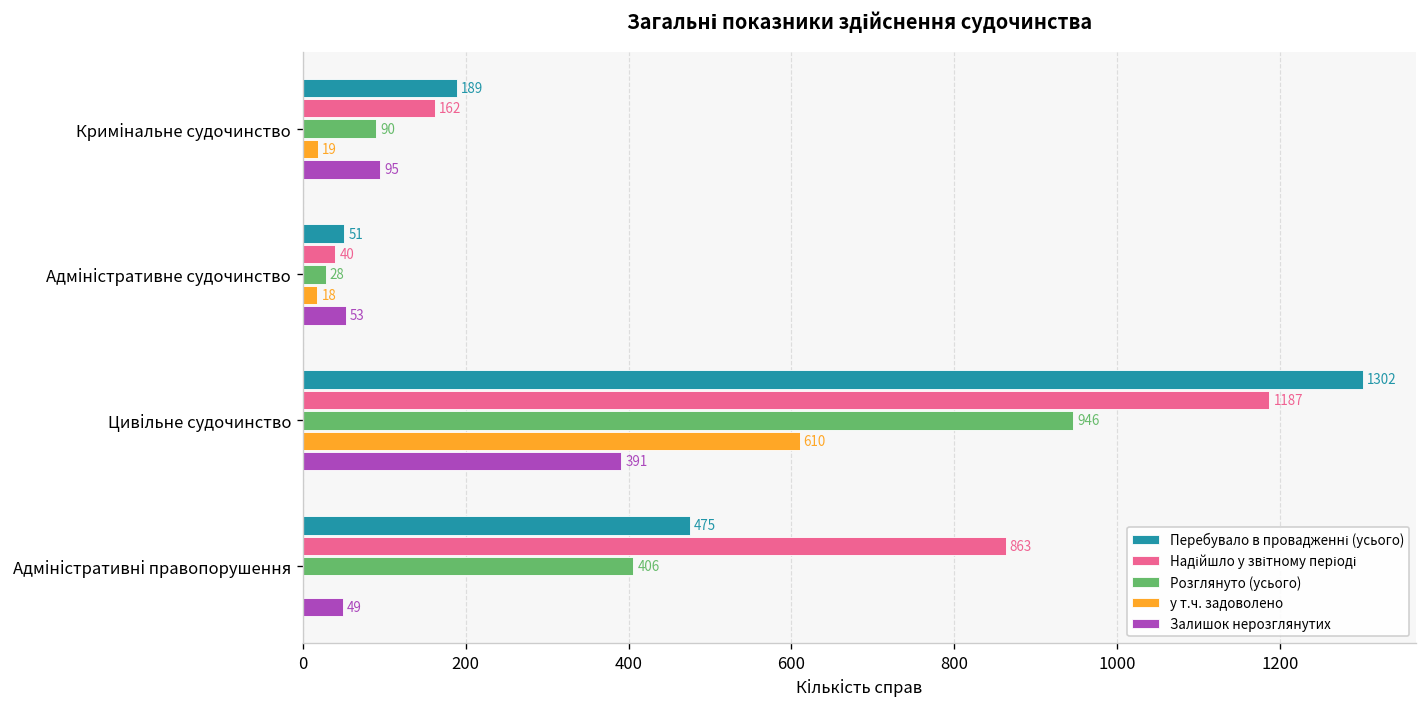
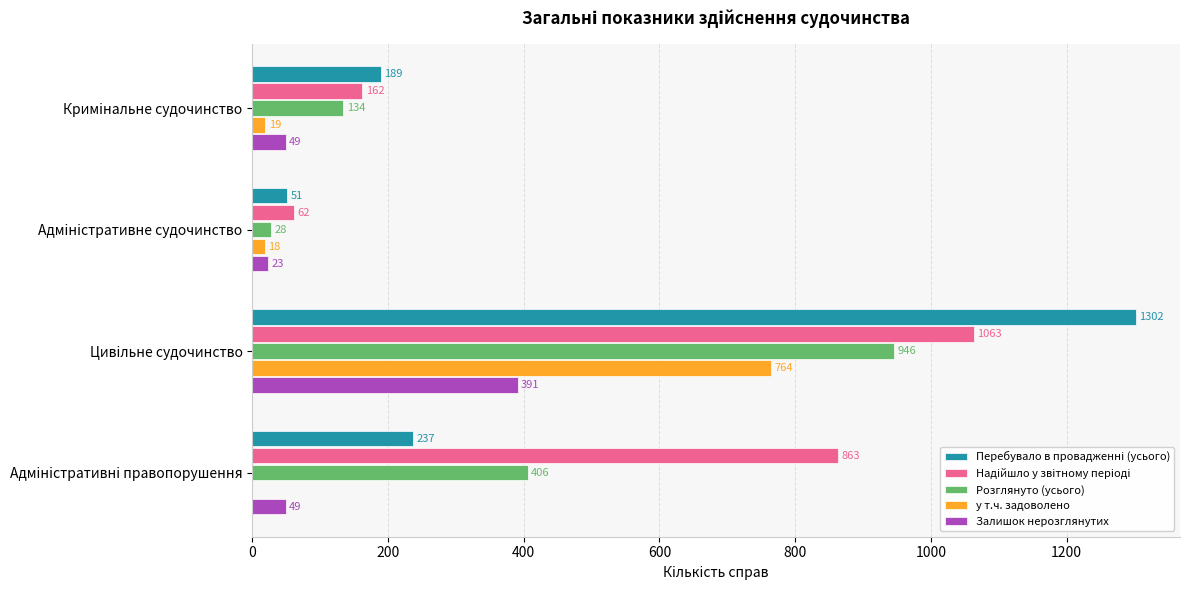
  {
    "Перебувало в провадженні (усього)": {
      "Кримінальне судочинство": 189,
      "Адміністративне судочинство": 51,
      "Цивільне судочинство": 1302,
-     "Адміністративні правопорушення": 475
+     "Адміністративні правопорушення": 237
    },
    "Надійшло у звітному періоді": {
      "Кримінальне судочинство": 162,
-     "Адміністративне судочинство": 40,
-     "Цивільне судочинство": 1187,
+     "Адміністративне судочинство": 62,
+     "Цивільне судочинство": 1063,
      "Адміністративні правопорушення": 863
    },
    "Розглянуто (усього)": {
-     "Кримінальне судочинство": 90,
+     "Кримінальне судочинство": 134,
      "Адміністративне судочинство": 28,
      "Цивільне судочинство": 946,
      "Адміністративні правопорушення": 406
    },
    "у т.ч. задоволено": {
      "Кримінальне судочинство": 19,
      "Адміністративне судочинство": 18,
-     "Цивільне судочинство": 610
+     "Цивільне судочинство": 764
    },
    "Залишок нерозглянутих": {
-     "Кримінальне судочинство": 95,
-     "Адміністративне судочинство": 53,
+     "Кримінальне судочинство": 49,
+     "Адміністративне судочинство": 23,
      "Цивільне судочинство": 391,
      "Адміністративні правопорушення": 49
    }
  }
